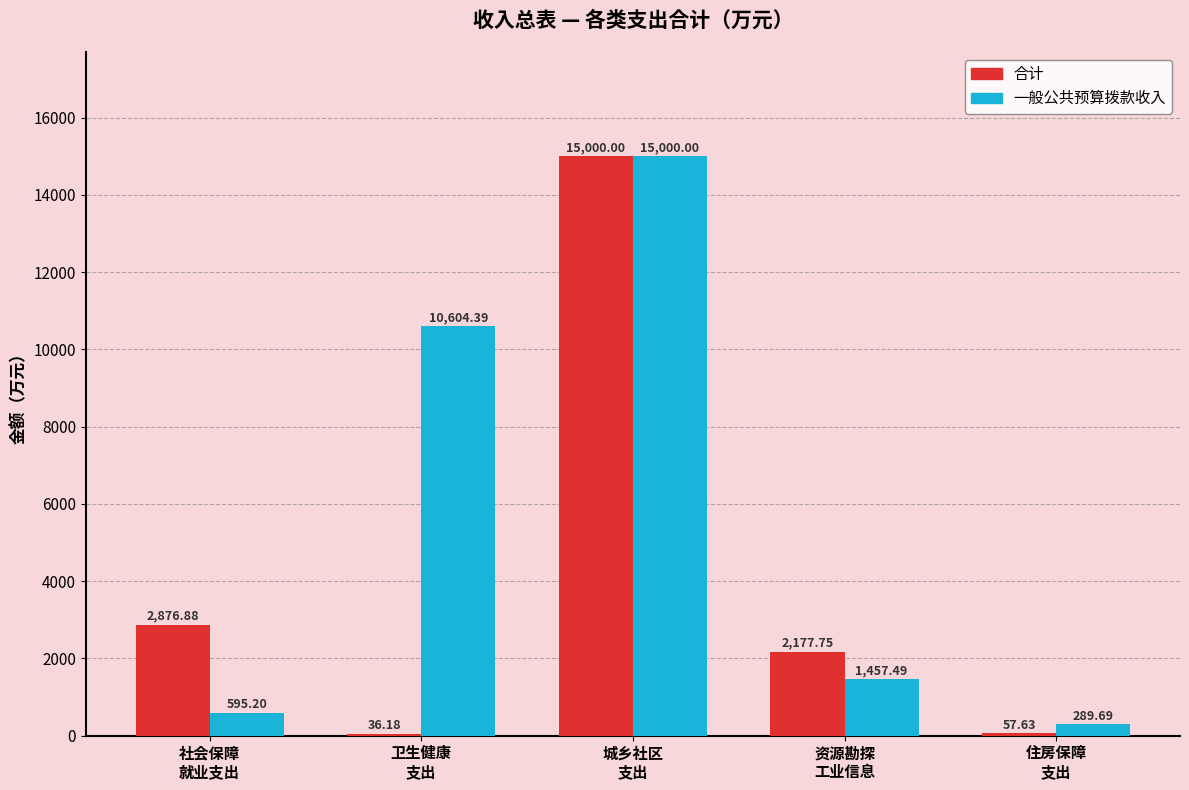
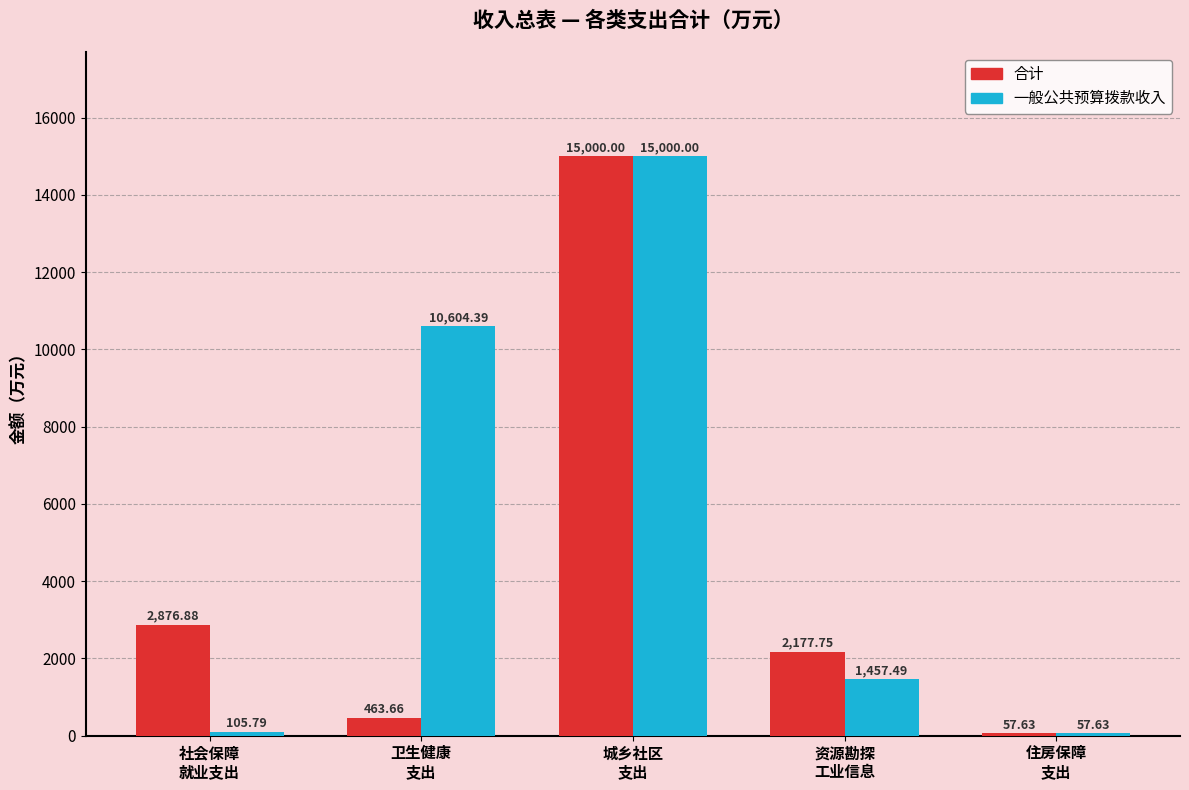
  {
    "合计": {
      "社会保障 就业支出": "2,876.88",
-     "卫生健康 支出": "36.18",
+     "卫生健康 支出": "463.66",
      "城乡社区 支出": "15,000.00",
      "资源勘探 工业信息": "2,177.75",
      "住房保障 支出": "57.63"
    },
    "一般公共预算拨款收入": {
-     "社会保障 就业支出": "595.20",
+     "社会保障 就业支出": "105.79",
      "卫生健康 支出": "10,604.39",
      "城乡社区 支出": "15,000.00",
      "资源勘探 工业信息": "1,457.49",
-     "住房保障 支出": "289.69"
+     "住房保障 支出": "57.63"
    }
  }
